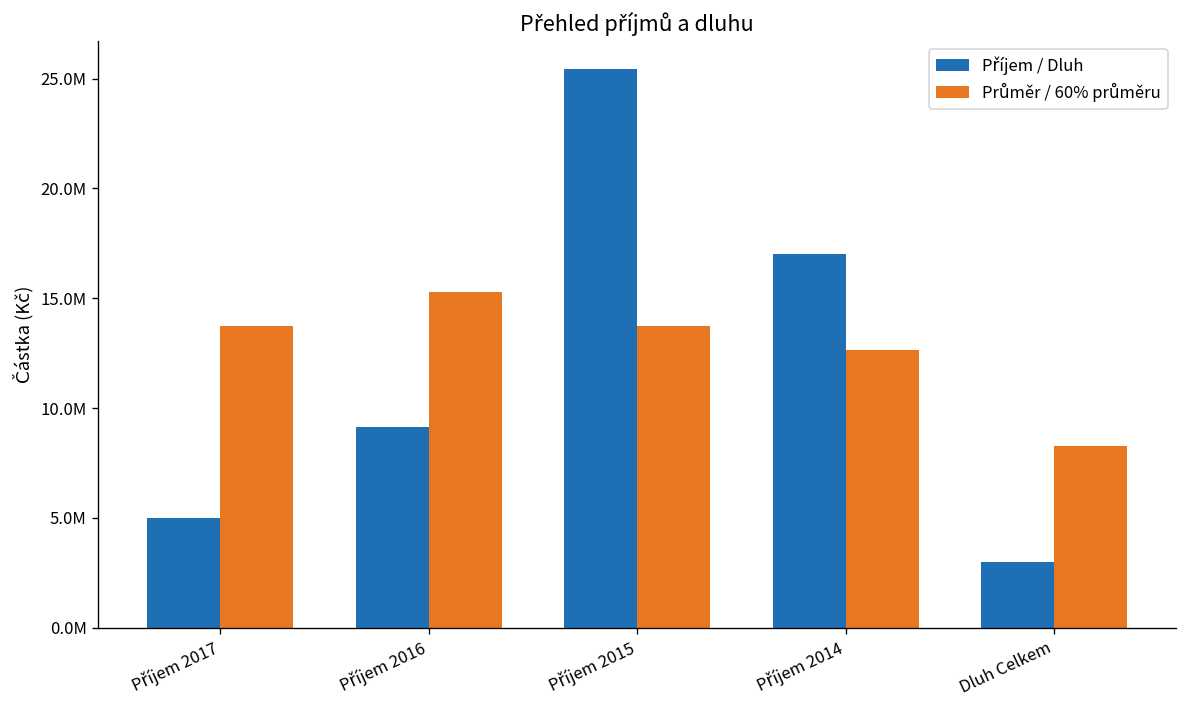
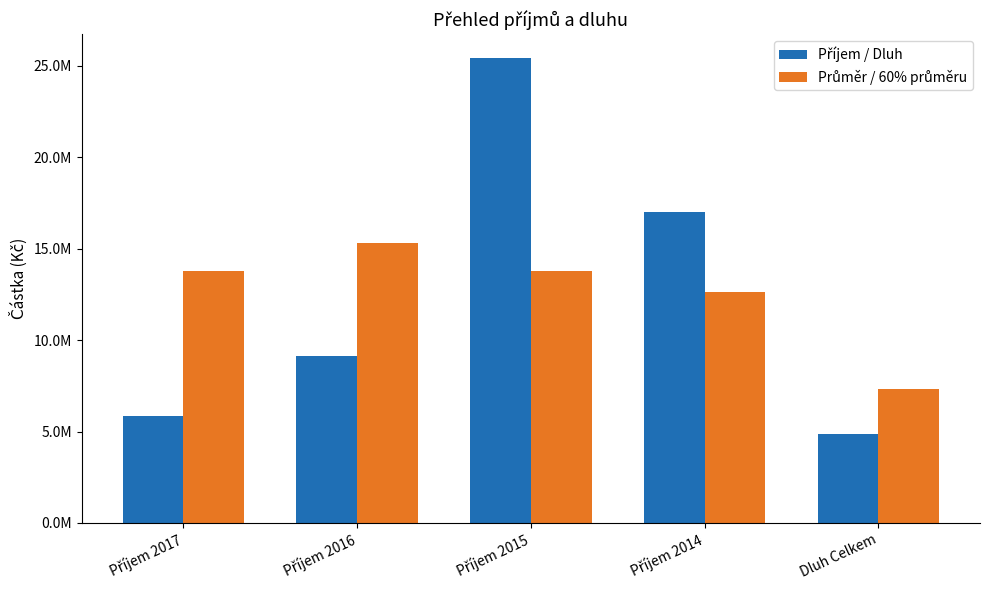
  {
    "Příjem / Dluh": {
-     "Příjem 2017": 5000000,
+     "Příjem 2017": 5900000,
      "Příjem 2016": 9200000,
      "Příjem 2015": 25400000,
      "Příjem 2014": 17000000,
-     "Dluh Celkem": 3000000
+     "Dluh Celkem": 4900000
    },
    "Průměr / 60% průměru": {
      "Příjem 2017": 13800000,
      "Příjem 2016": 15300000,
      "Příjem 2015": 13800000,
      "Příjem 2014": 12600000,
-     "Dluh Celkem": 8300000
+     "Dluh Celkem": 7300000
    }
  }
